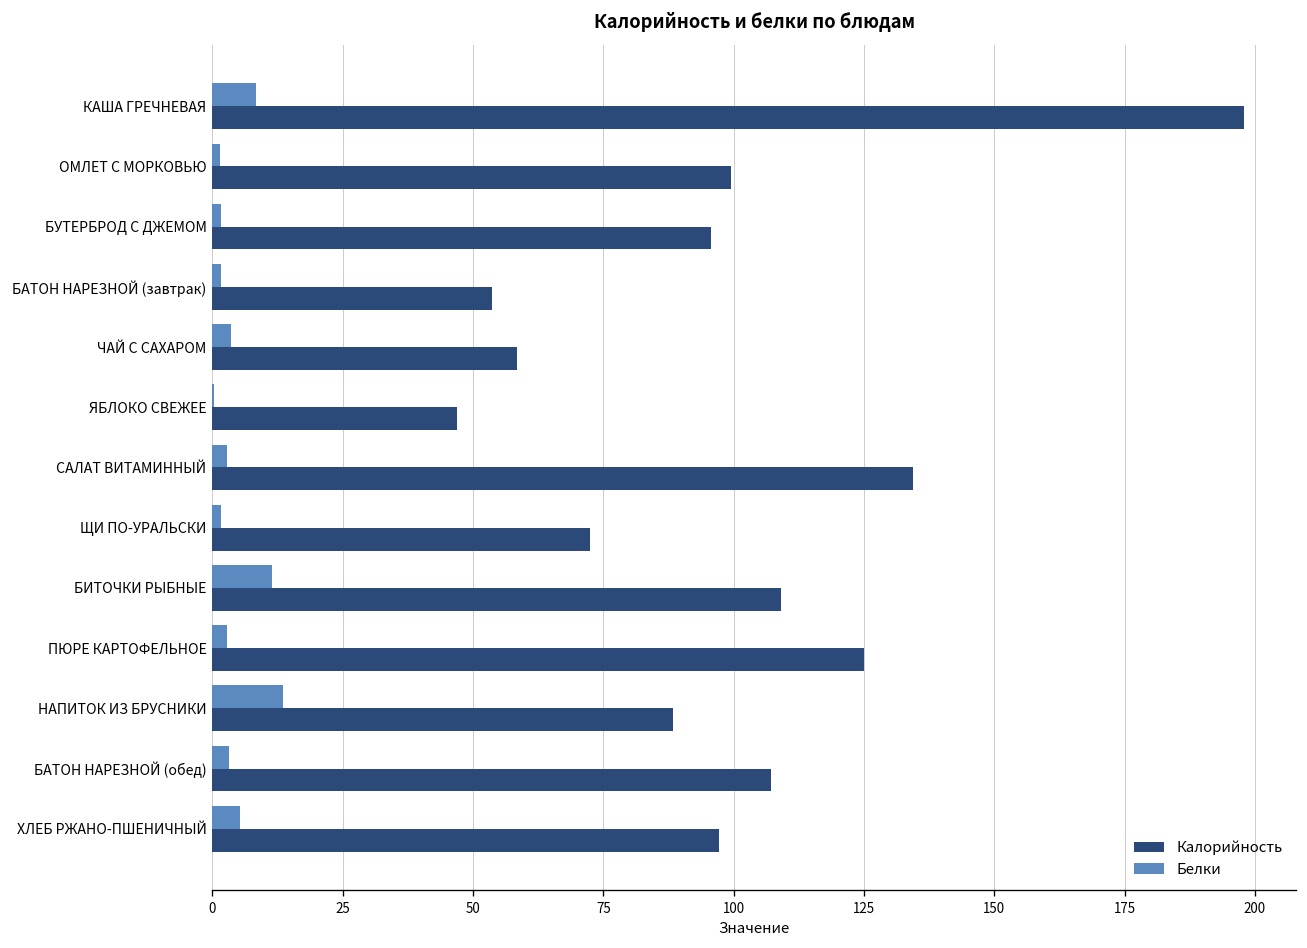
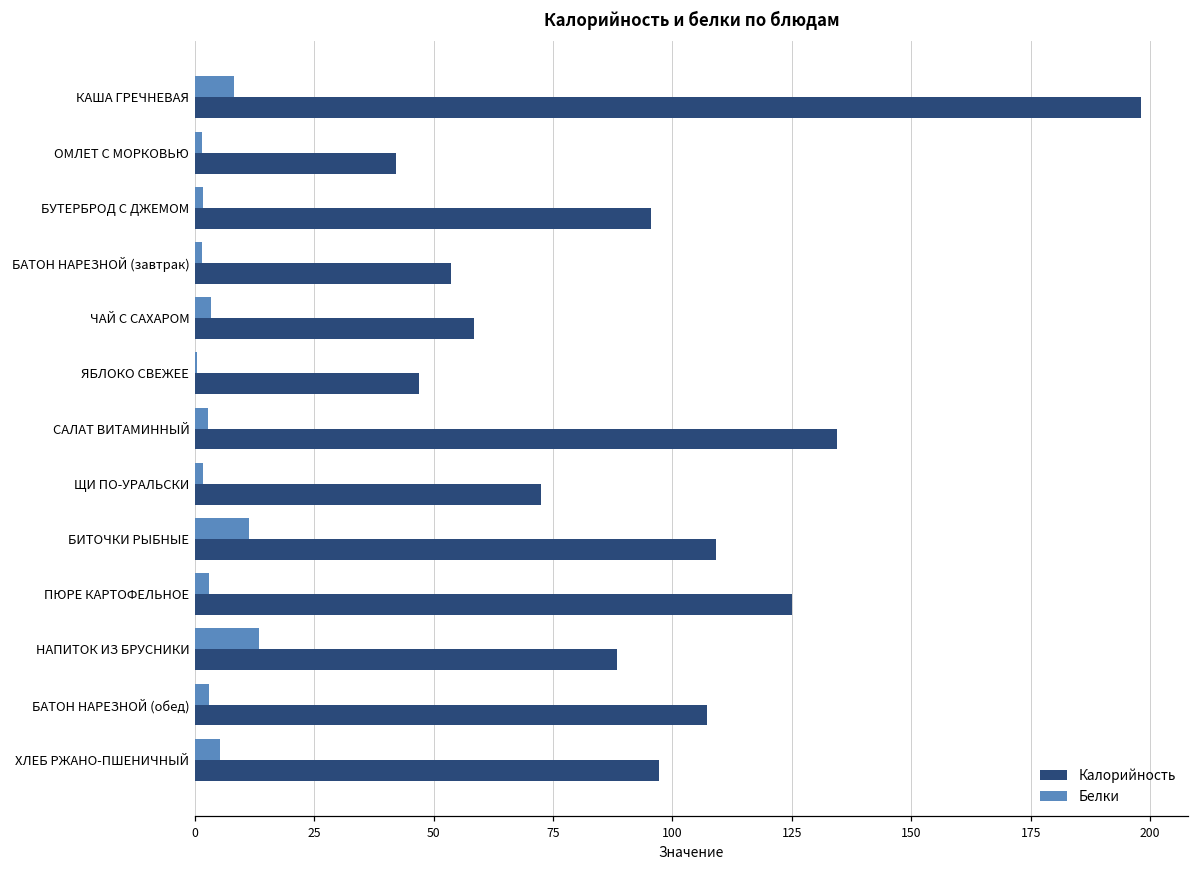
  {
    "Калорийность": {
      "КАША ГРЕЧНЕВАЯ": 198,
-     "ОМЛЕТ С МОРКОВЬЮ": 100,
+     "ОМЛЕТ С МОРКОВЬЮ": 42,
      "БУТЕРБРОД С ДЖЕМОМ": 96,
      "БАТОН НАРЕЗНОЙ (завтрак)": 54,
      "ЧАЙ С САХАРОМ": 58,
      "ЯБЛОКО СВЕЖЕЕ": 47,
      "САЛАТ ВИТАМИННЫЙ": 134,
      "ЩИ ПО-УРАЛЬСКИ": 72,
      "БИТОЧКИ РЫБНЫЕ": 109,
      "ПЮРЕ КАРТОФЕЛЬНОЕ": 125,
      "НАПИТОК ИЗ БРУСНИКИ": 88,
      "БАТОН НАРЕЗНОЙ (обед)": 107,
      "ХЛЕБ РЖАНО-ПШЕНИЧНЫЙ": 97
    },
    "Белки": {
      "КАША ГРЕЧНЕВАЯ": 8,
      "ОМЛЕТ С МОРКОВЬЮ": 2,
      "БУТЕРБРОД С ДЖЕМОМ": 2,
      "БАТОН НАРЕЗНОЙ (завтрак)": 2,
      "ЧАЙ С САХАРОМ": 4,
      "САЛАТ ВИТАМИННЫЙ": 3,
      "ЩИ ПО-УРАЛЬСКИ": 2,
      "БИТОЧКИ РЫБНЫЕ": 11,
      "ПЮРЕ КАРТОФЕЛЬНОЕ": 3,
      "НАПИТОК ИЗ БРУСНИКИ": 14,
      "БАТОН НАРЕЗНОЙ (обед)": 3,
      "ХЛЕБ РЖАНО-ПШЕНИЧНЫЙ": 5
    }
  }
